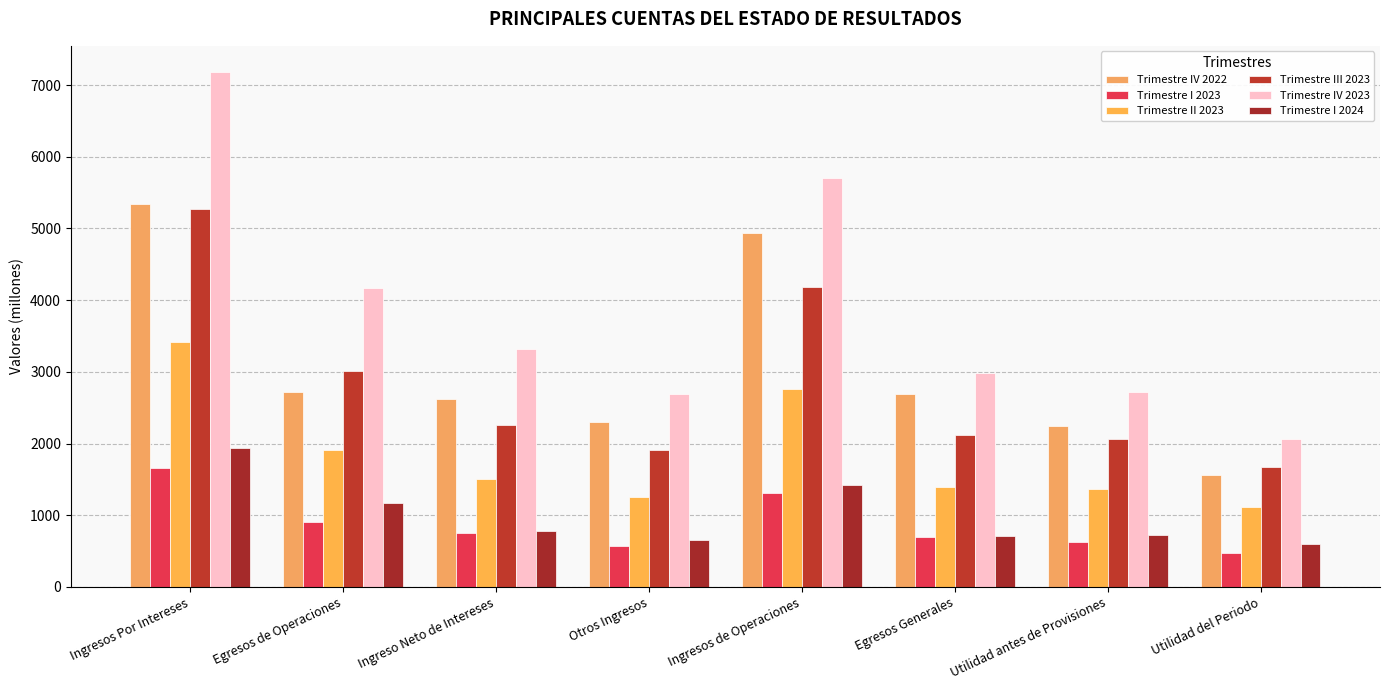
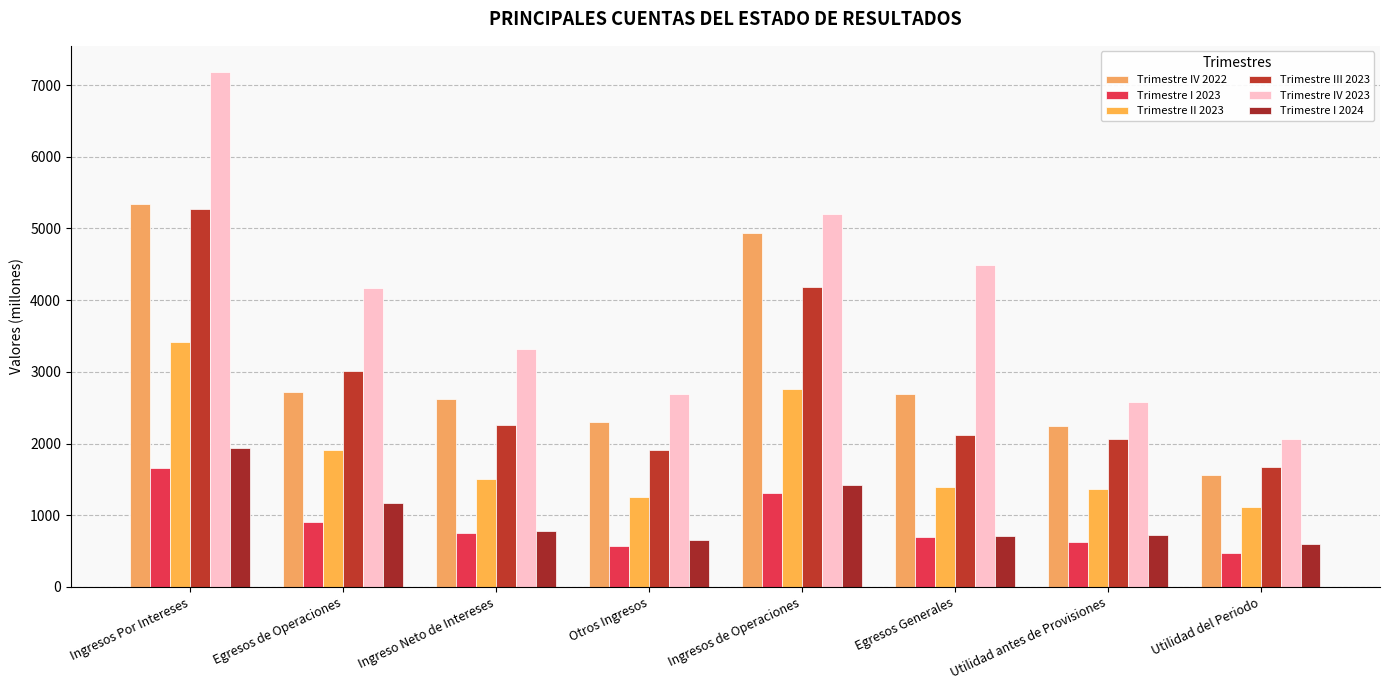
  {
    "Trimestre IV 2023": {
      "Ingresos Por Intereses": 7200,
      "Egresos de Operaciones": 4200,
      "Ingreso Neto de Intereses": 3300,
      "Otros Ingresos": 2700,
-     "Ingresos de Operaciones": 5700,
-     "Egresos Generales": 3000,
-     "Utilidad antes de Provisiones": 2700,
+     "Ingresos de Operaciones": 5200,
+     "Egresos Generales": 4500,
+     "Utilidad antes de Provisiones": 2600,
      "Utilidad del Periodo": 2100
    }
  }
